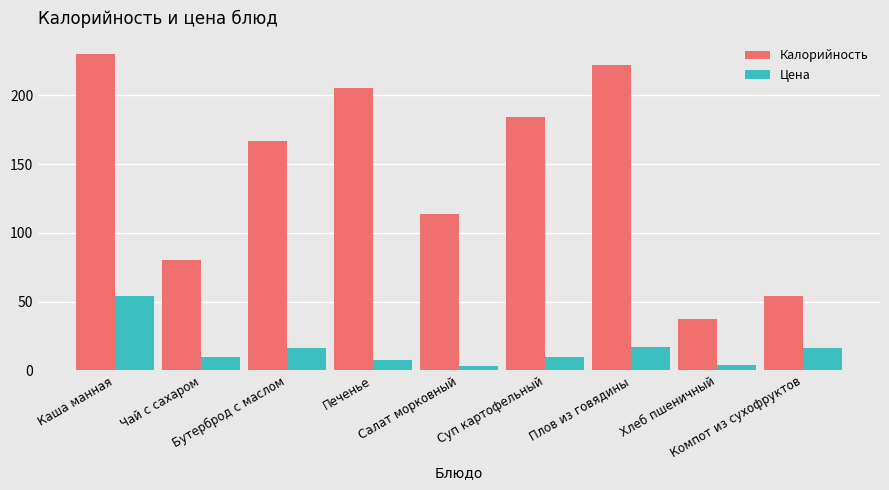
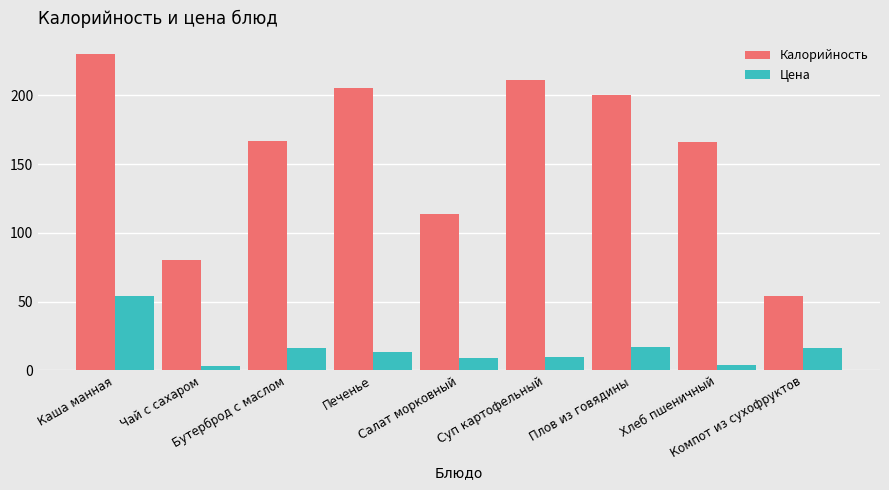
  {
    "Калорийность": {
      "Каша манная": 230,
      "Чай с сахаром": 80,
      "Бутерброд с маслом": 167,
      "Печенье": 205,
      "Салат морковный": 114,
-     "Суп картофельный": 184,
-     "Плов из говядины": 222,
-     "Хлеб пшеничный": 37,
+     "Суп картофельный": 211,
+     "Плов из говядины": 200,
+     "Хлеб пшеничный": 166,
      "Компот из сухофруктов": 54
    },
    "Цена": {
      "Каша манная": 54,
-     "Чай с сахаром": 10,
+     "Чай с сахаром": 3,
      "Бутерброд с маслом": 17,
-     "Печенье": 7,
-     "Салат морковный": 3,
+     "Печенье": 14,
+     "Салат морковный": 9,
      "Суп картофельный": 10,
      "Плов из говядины": 17,
      "Хлеб пшеничный": 4,
      "Компот из сухофруктов": 17
    }
  }
